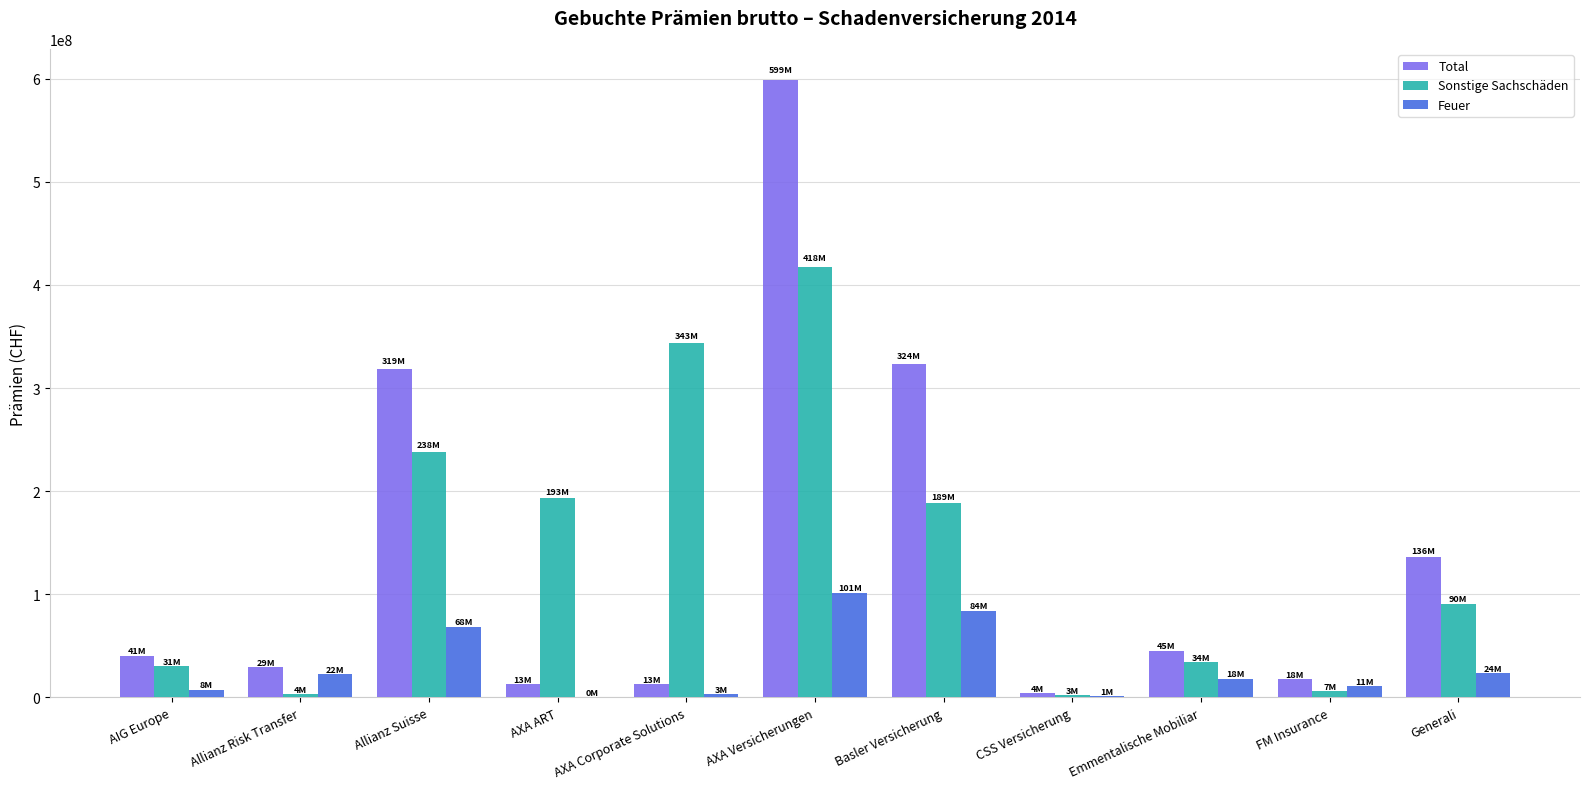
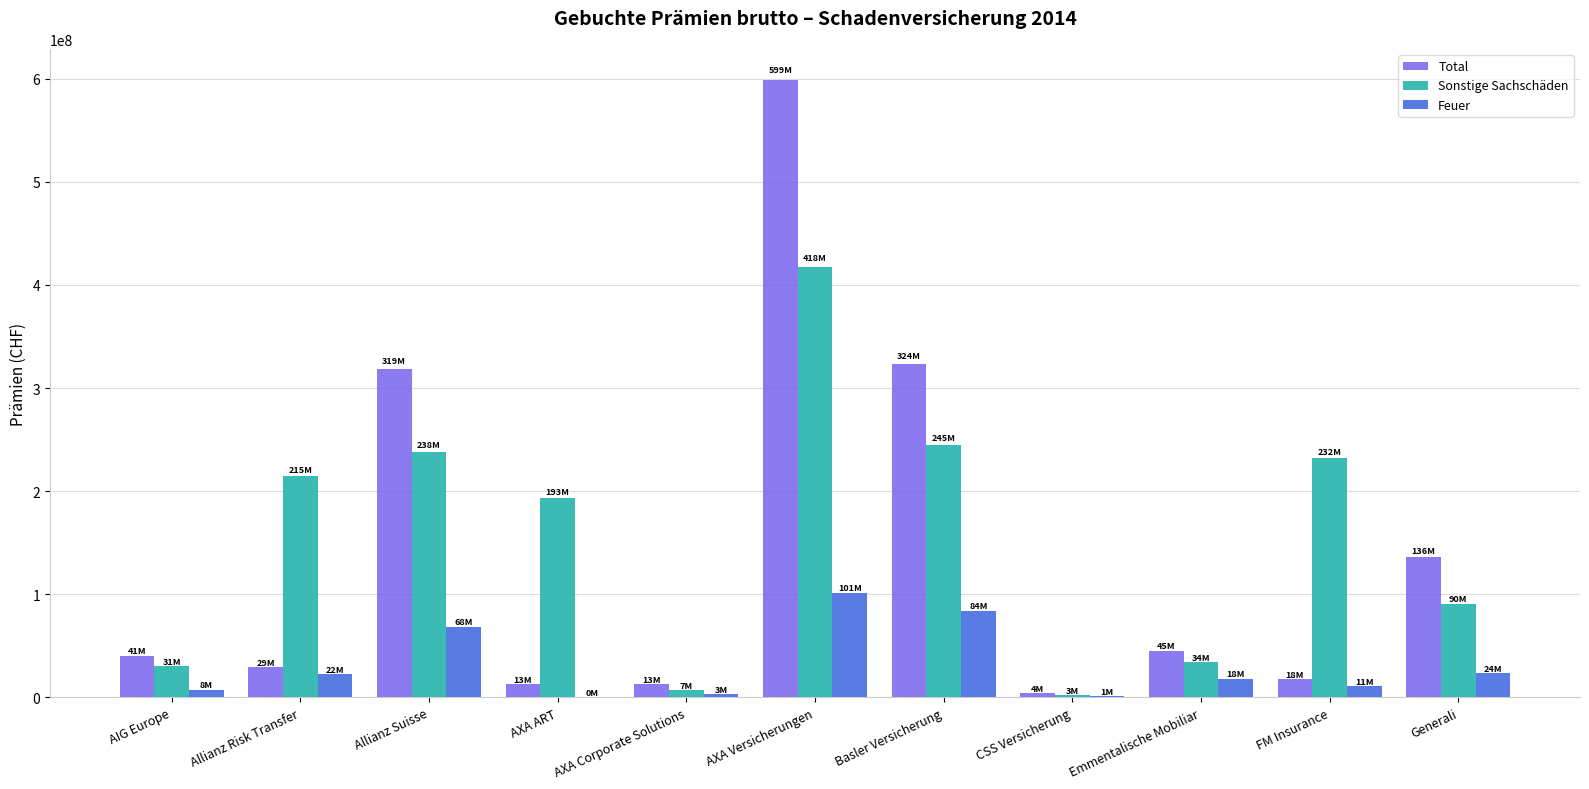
  {
    "Sonstige Sachschäden": {
      "AIG Europe": "31M",
-     "Allianz Risk Transfer": "4M",
+     "Allianz Risk Transfer": "215M",
      "Allianz Suisse": "238M",
      "AXA ART": "193M",
-     "AXA Corporate Solutions": "343M",
+     "AXA Corporate Solutions": "7M",
      "AXA Versicherungen": "418M",
-     "Basler Versicherung": "189M",
+     "Basler Versicherung": "245M",
      "CSS Versicherung": "3M",
      "Emmentalische Mobiliar": "34M",
-     "FM Insurance": "7M",
+     "FM Insurance": "232M",
      "Generali": "90M"
    }
  }
